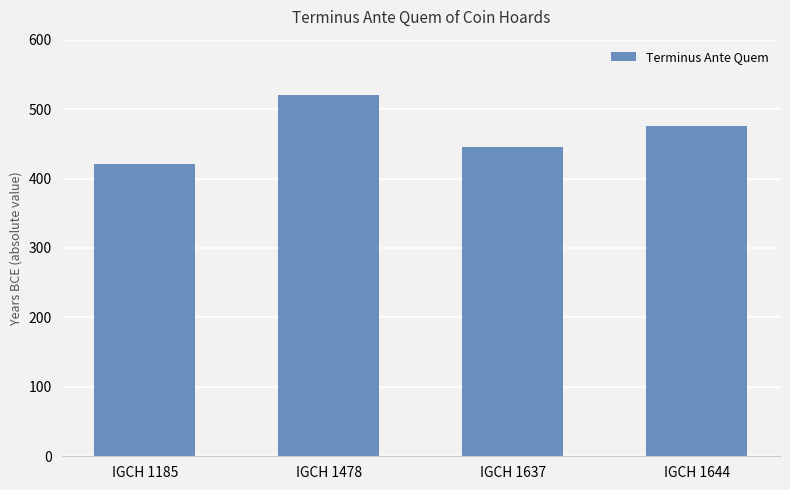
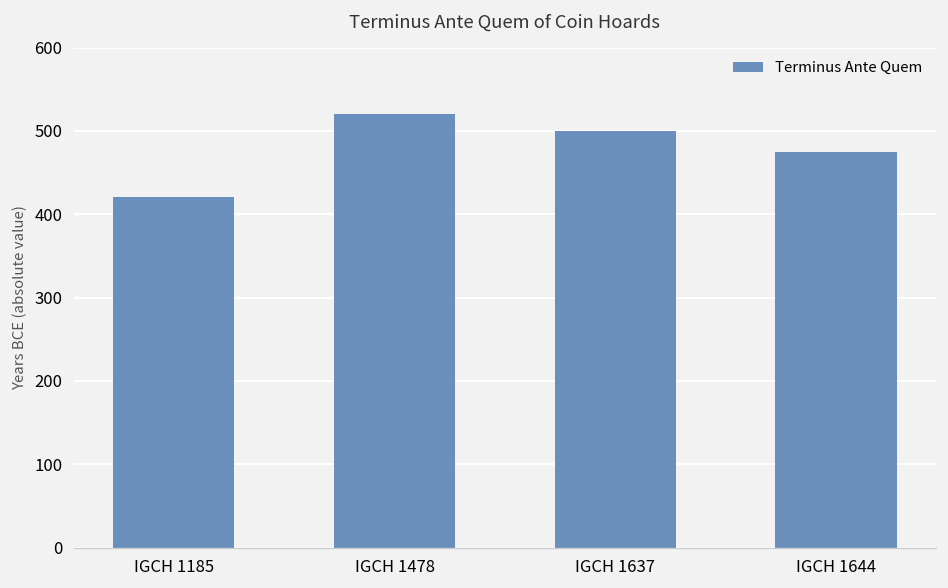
  {
    "IGCH 1185": 420,
    "IGCH 1478": 520,
-   "IGCH 1637": 450,
+   "IGCH 1637": 500,
    "IGCH 1644": 480
  }
